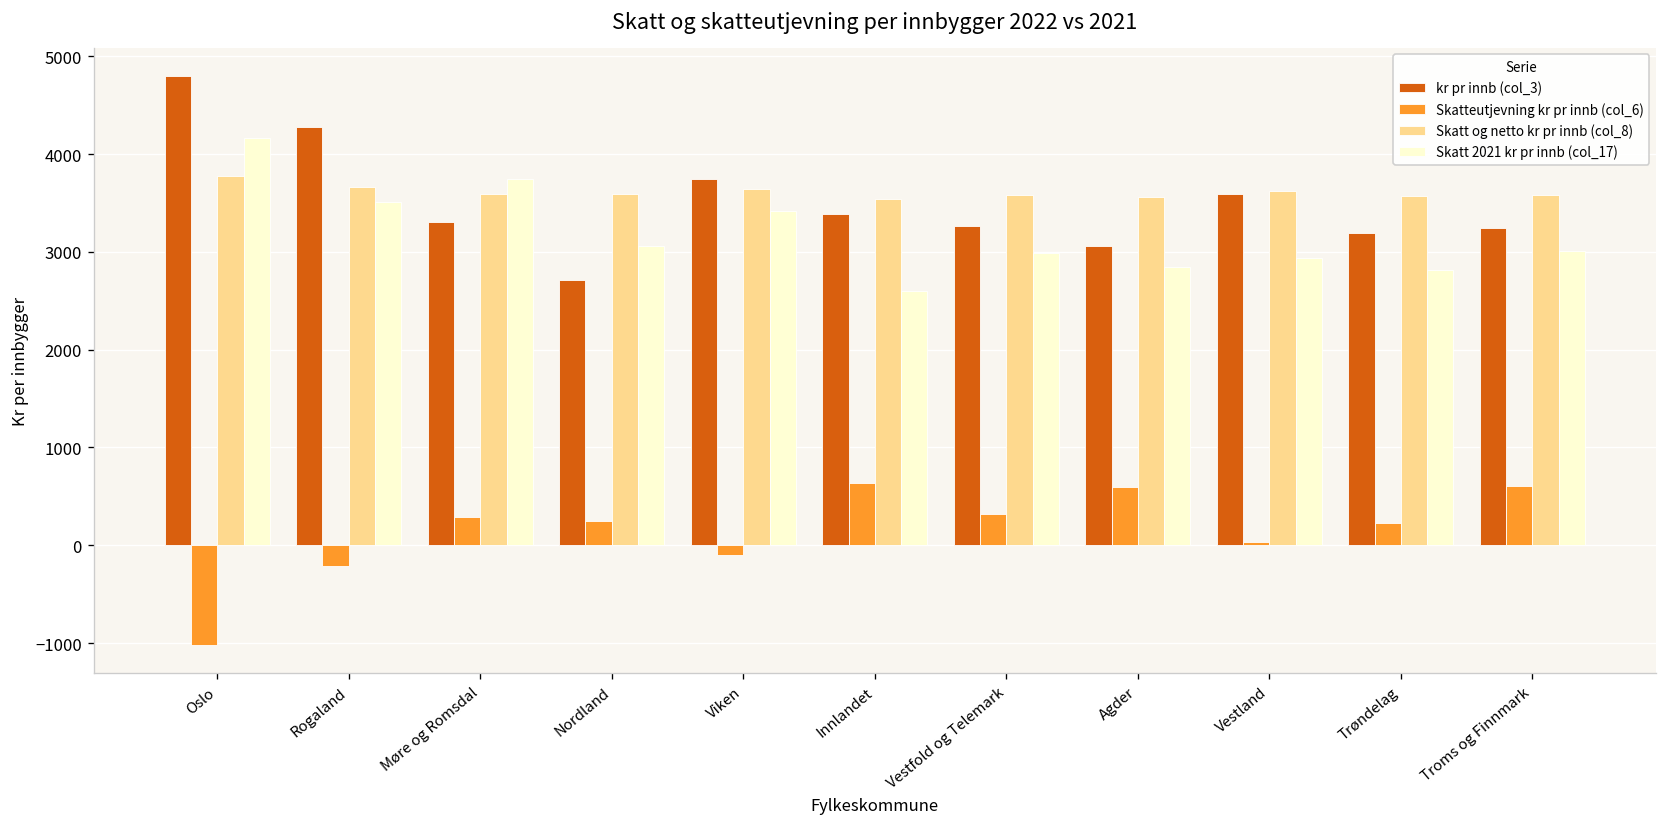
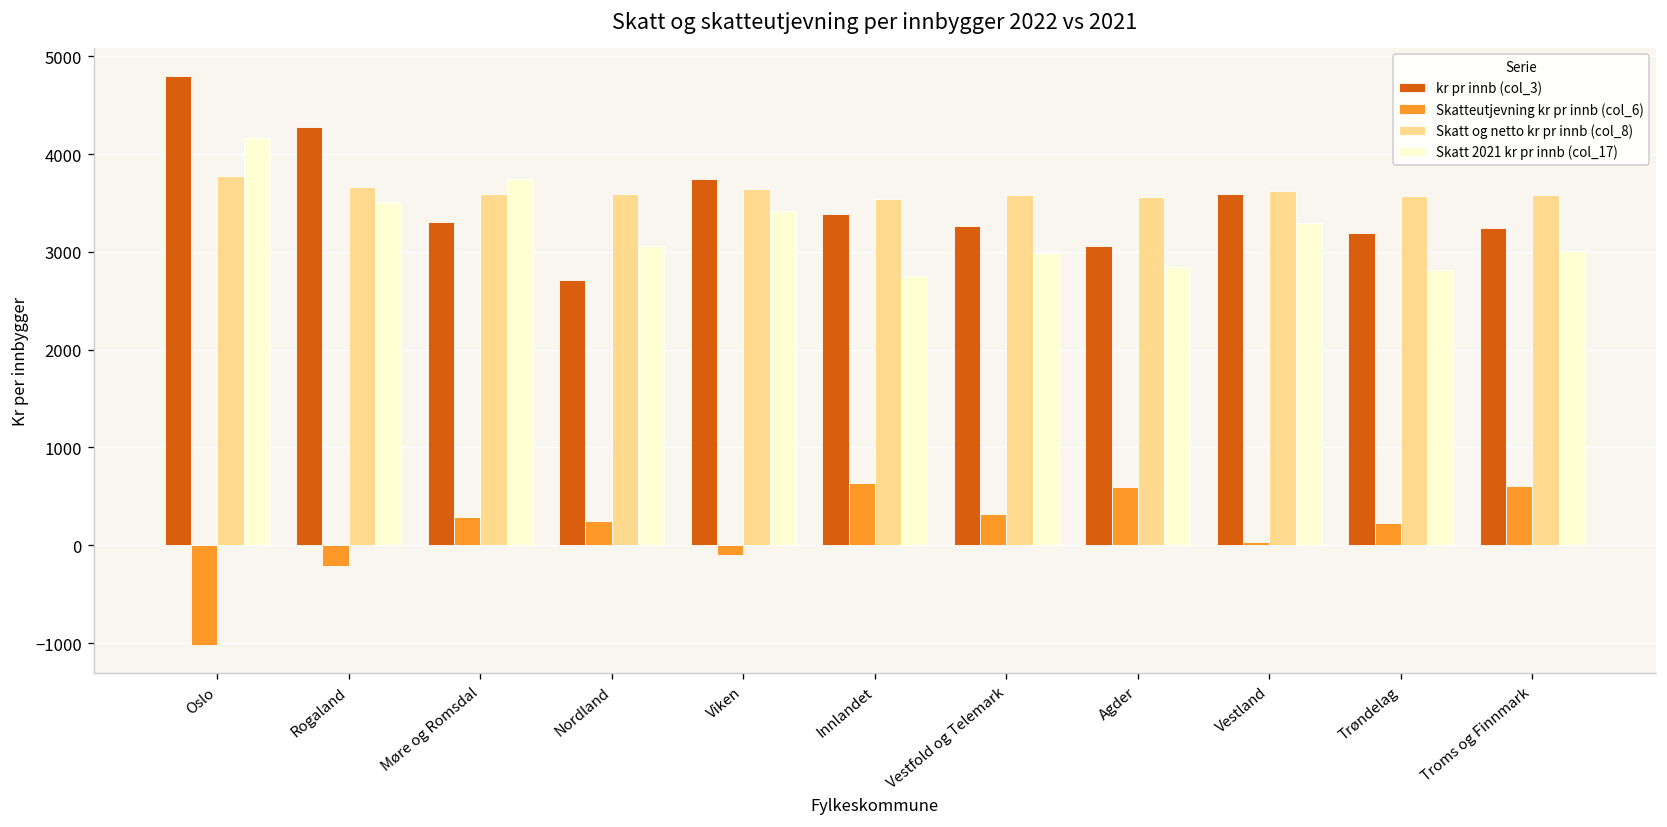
  {
    "kr pr innb (col_3)": {
      "Oslo": 4800,
      "Rogaland": 4300,
      "Møre og Romsdal": 3300,
      "Nordland": 2700,
      "Viken": 3700,
      "Innlandet": 3400,
      "Vestfold og Telemark": 3300,
      "Agder": 3100,
      "Vestland": 3600,
      "Trøndelag": 3200,
      "Troms og Finnmark": 3200
    },
    "Skatteutjevning kr pr innb (col_6)": {
      "Oslo": -1000,
      "Rogaland": -200,
      "Møre og Romsdal": 300,
      "Nordland": 200,
      "Viken": -100,
      "Innlandet": 600,
      "Vestfold og Telemark": 300,
      "Agder": 600,
      "Vestland": 0,
      "Trøndelag": 200,
      "Troms og Finnmark": 600
    },
    "Skatt og netto kr pr innb (col_8)": {
      "Oslo": 3800,
      "Rogaland": 3700,
      "Møre og Romsdal": 3600,
      "Nordland": 3600,
      "Viken": 3600,
      "Innlandet": 3500,
      "Vestfold og Telemark": 3600,
      "Agder": 3600,
      "Vestland": 3600,
      "Trøndelag": 3600,
      "Troms og Finnmark": 3600
    },
    "Skatt 2021 kr pr innb (col_17)": {
      "Oslo": 4200,
      "Rogaland": 3500,
      "Møre og Romsdal": 3700,
      "Nordland": 3100,
      "Viken": 3400,
-     "Innlandet": 2600,
+     "Innlandet": 2800,
      "Vestfold og Telemark": 3000,
      "Agder": 2800,
-     "Vestland": 2900,
+     "Vestland": 3300,
      "Trøndelag": 2800,
      "Troms og Finnmark": 3000
    }
  }
